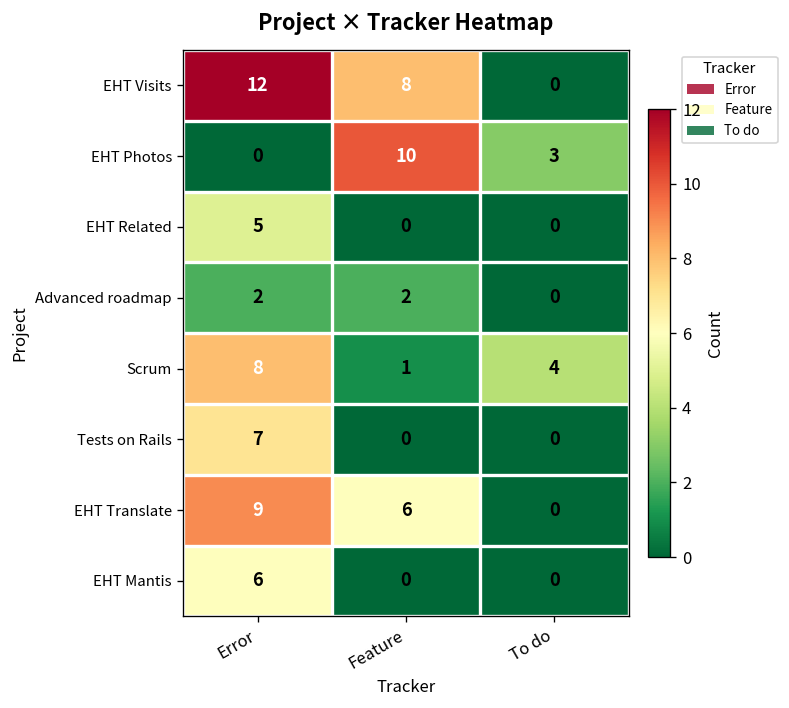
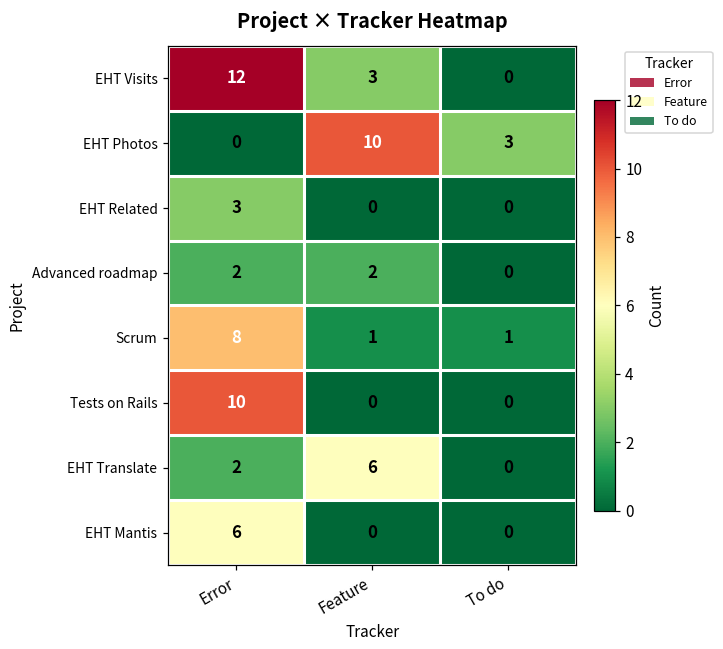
  {
    "EHT Visits": {
      "Error": 12,
-     "Feature": 8,
+     "Feature": 3,
      "To do": 0
    },
    "EHT Photos": {
      "Error": 0,
      "Feature": 10,
      "To do": 3
    },
    "EHT Related": {
-     "Error": 5,
+     "Error": 3,
      "Feature": 0,
      "To do": 0
    },
    "Advanced roadmap": {
      "Error": 2,
      "Feature": 2,
      "To do": 0
    },
    "Scrum": {
      "Error": 8,
      "Feature": 1,
-     "To do": 4
+     "To do": 1
    },
    "Tests on Rails": {
-     "Error": 7,
+     "Error": 10,
      "Feature": 0,
      "To do": 0
    },
    "EHT Translate": {
-     "Error": 9,
+     "Error": 2,
      "Feature": 6,
      "To do": 0
    },
    "EHT Mantis": {
      "Error": 6,
      "Feature": 0,
      "To do": 0
    }
  }
